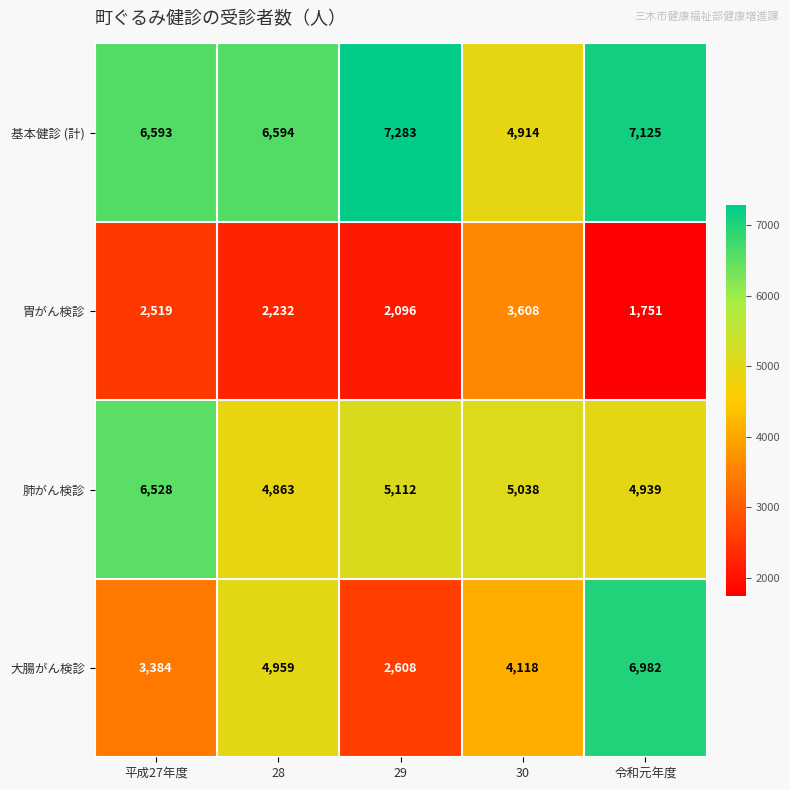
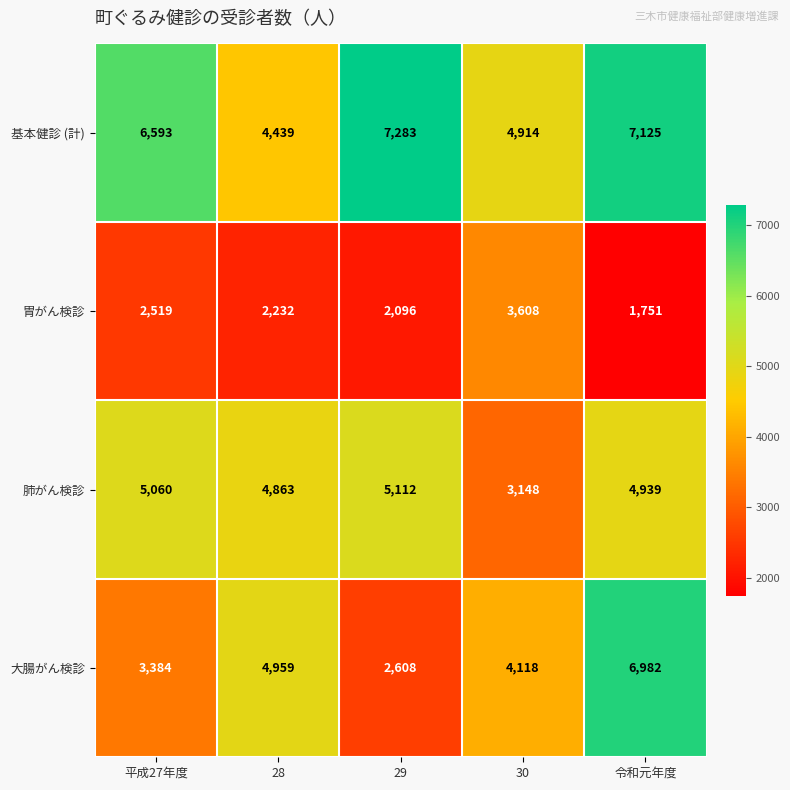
  {
    "基本健診 (計)": {
      "平成27年度": "6,593",
-     "28": "6,594",
+     "28": "4,439",
      "29": "7,283",
      "30": "4,914",
      "令和元年度": "7,125"
    },
    "胃がん検診": {
      "平成27年度": "2,519",
      "28": "2,232",
      "29": "2,096",
      "30": "3,608",
      "令和元年度": "1,751"
    },
    "肺がん検診": {
-     "平成27年度": "6,528",
+     "平成27年度": "5,060",
      "28": "4,863",
      "29": "5,112",
-     "30": "5,038",
+     "30": "3,148",
      "令和元年度": "4,939"
    },
    "大腸がん検診": {
      "平成27年度": "3,384",
      "28": "4,959",
      "29": "2,608",
      "30": "4,118",
      "令和元年度": "6,982"
    }
  }
